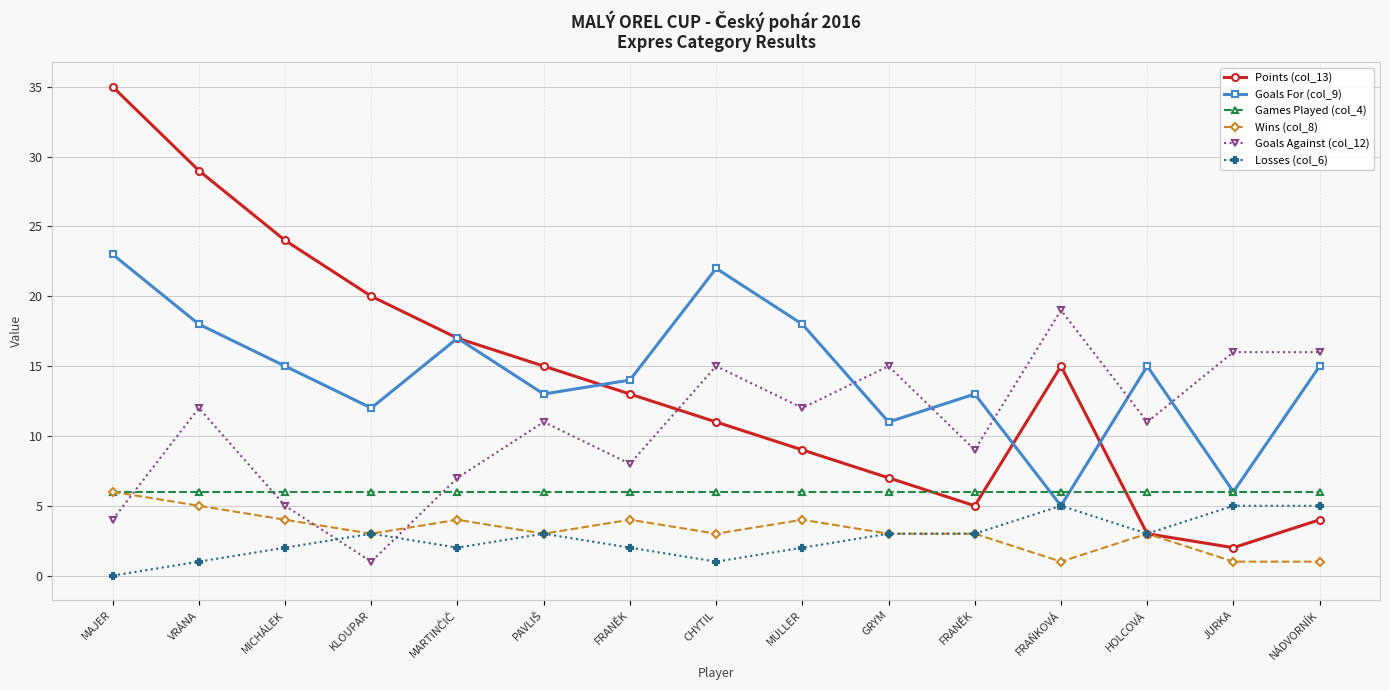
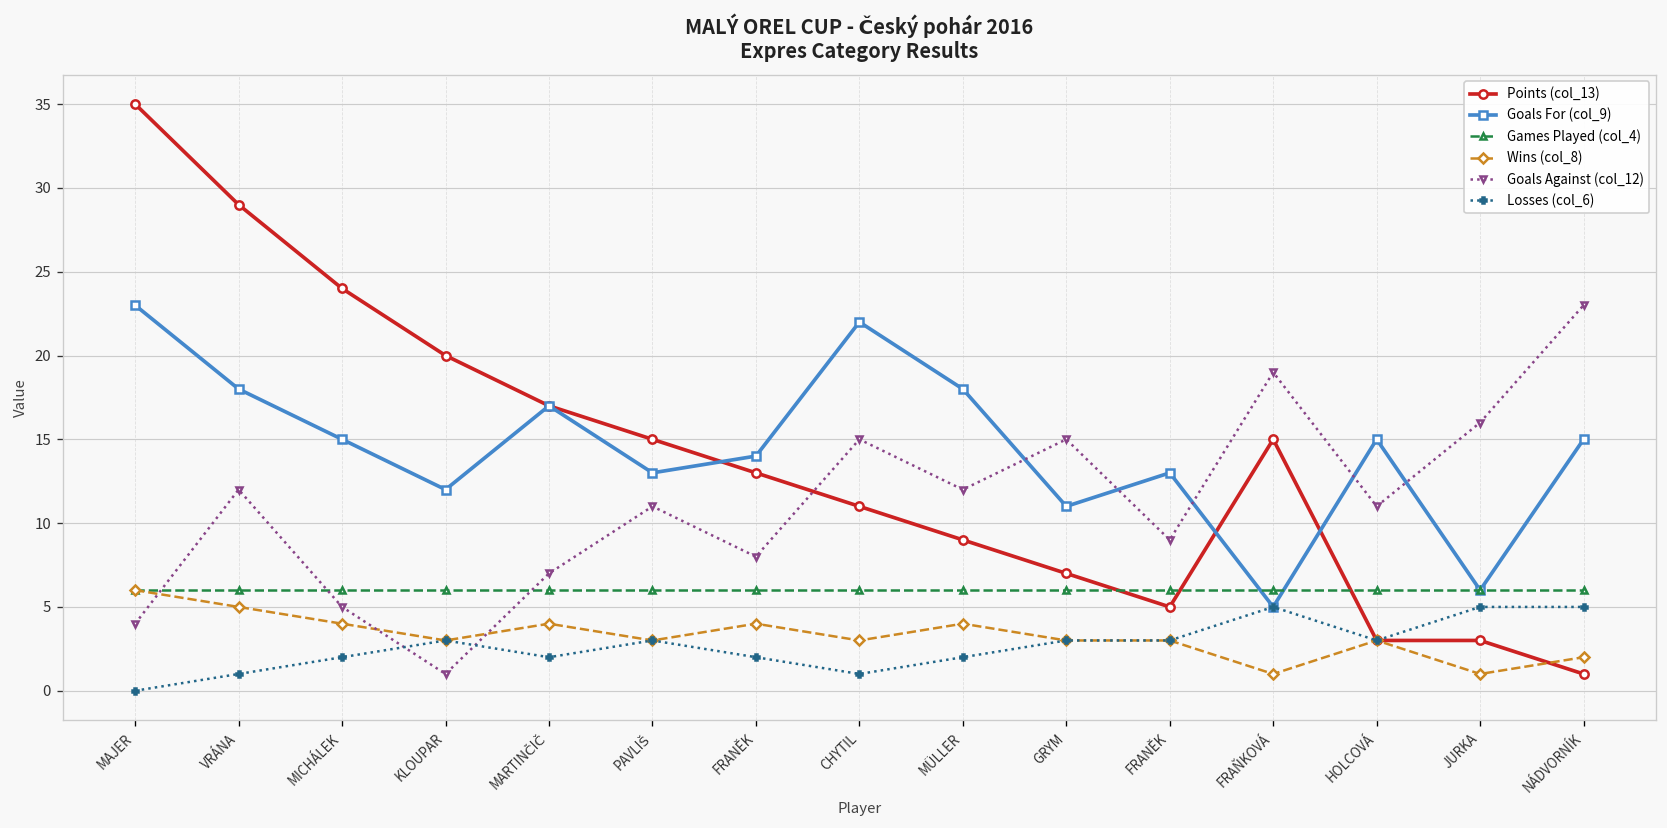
  {
    "Points (col_13)": {
      "MAJER": 35,
      "VRÁNA": 29,
      "MICHÁLEK": 24,
      "KLOUPAR": 20,
      "PAVLIŠ": 15,
      "CHYTIL": 11,
      "MÜLLER": 9,
      "GRYM": 7,
      "FRAŇKOVÁ": 15,
-     "JURKA": 2,
-     "NÁDVORNÍK": 4
+     "JURKA": 3,
+     "NÁDVORNÍK": 1
    },
    "Goals For (col_9)": {
      "MAJER": 23,
      "VRÁNA": 18,
      "MICHÁLEK": 15,
      "KLOUPAR": 12,
      "PAVLIŠ": 13,
      "CHYTIL": 22,
      "MÜLLER": 18,
      "GRYM": 11,
      "HOLCOVÁ": 15,
      "NÁDVORNÍK": 15
    },
    "Games Played (col_4)": {
      "VRÁNA": 6,
      "MICHÁLEK": 6,
      "KLOUPAR": 6,
      "MARTINČIČ": 6,
      "PAVLIŠ": 6,
      "CHYTIL": 6,
      "MÜLLER": 6,
      "GRYM": 6,
      "FRAŇKOVÁ": 6,
      "HOLCOVÁ": 6,
      "NÁDVORNÍK": 6
    },
    "Wins (col_8)": {
      "VRÁNA": 5,
      "MICHÁLEK": 4,
      "MARTINČIČ": 4,
      "CHYTIL": 3,
      "MÜLLER": 4,
      "FRAŇKOVÁ": 1,
      "JURKA": 1,
-     "NÁDVORNÍK": 1
+     "NÁDVORNÍK": 2
    },
    "Goals Against (col_12)": {
      "MAJER": 4,
      "VRÁNA": 12,
      "MICHÁLEK": 5,
      "KLOUPAR": 1,
      "MARTINČIČ": 7,
      "PAVLIŠ": 11,
      "CHYTIL": 15,
      "MÜLLER": 12,
      "GRYM": 15,
      "FRAŇKOVÁ": 19,
      "HOLCOVÁ": 11,
      "JURKA": 16,
-     "NÁDVORNÍK": 16
+     "NÁDVORNÍK": 23
    },
    "Losses (col_6)": {
      "MAJER": 0,
      "VRÁNA": 1,
      "MICHÁLEK": 2,
      "MARTINČIČ": 2,
      "CHYTIL": 1,
      "MÜLLER": 2,
      "JURKA": 5,
      "NÁDVORNÍK": 5
    }
  }
